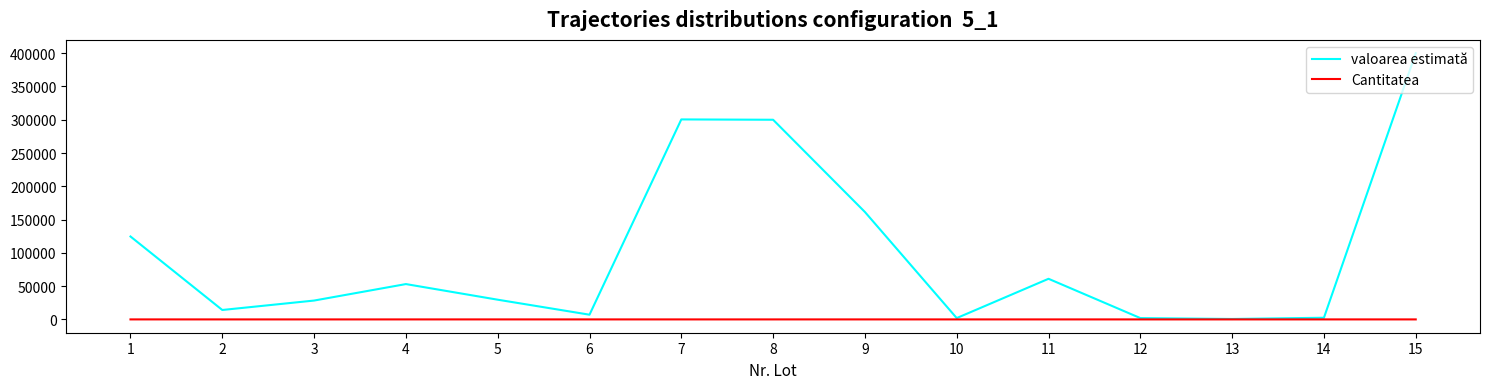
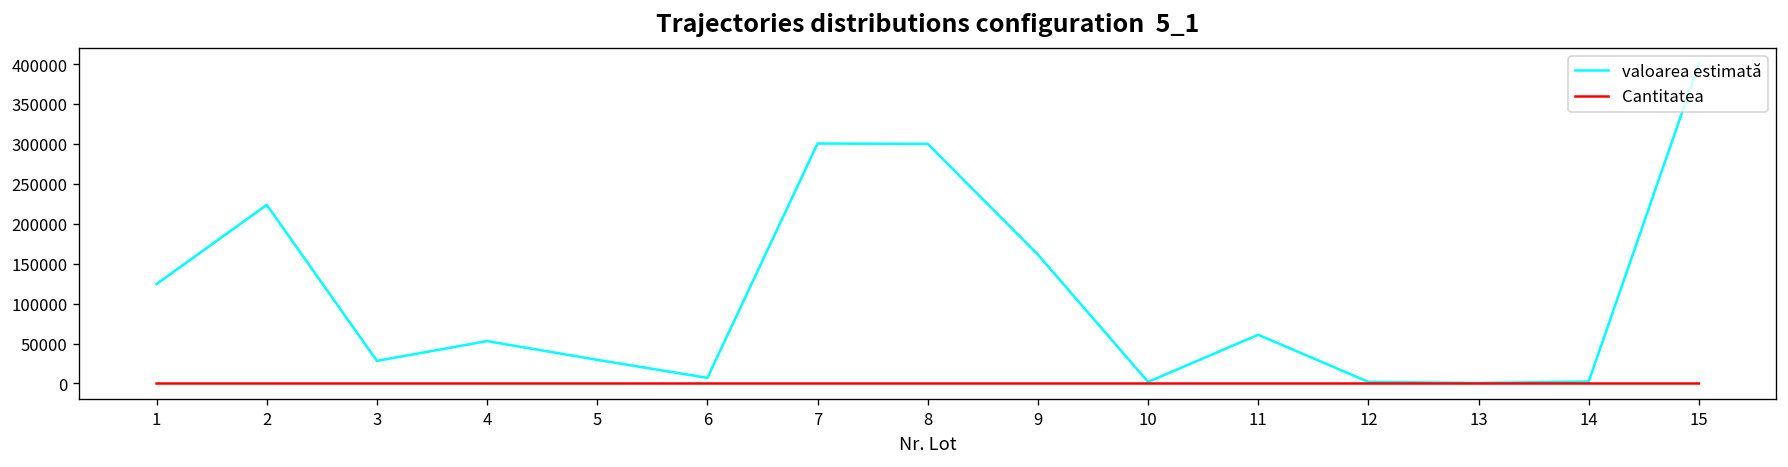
  {
    "valoarea estimată": {
      "1": 120000,
-     "2": 10000,
+     "2": 220000,
      "3": 30000,
      "4": 50000,
      "5": 30000,
      "6": 10000,
      "7": 300000,
      "8": 300000,
      "9": 160000,
      "11": 60000
    },
    "Cantitatea": {
      "1": 0,
      "2": 0,
      "3": 0,
      "4": 0,
      "5": 0,
      "6": 0,
      "7": 0,
      "8": 0,
      "9": 0,
      "11": 0,
      "15": 0
    }
  }
